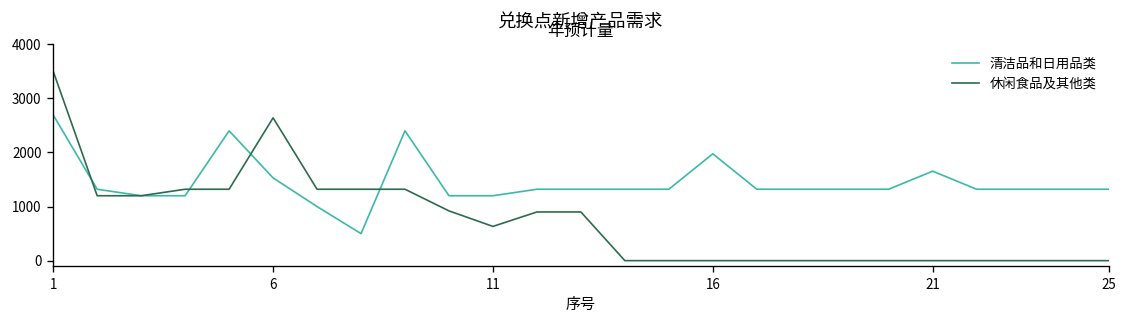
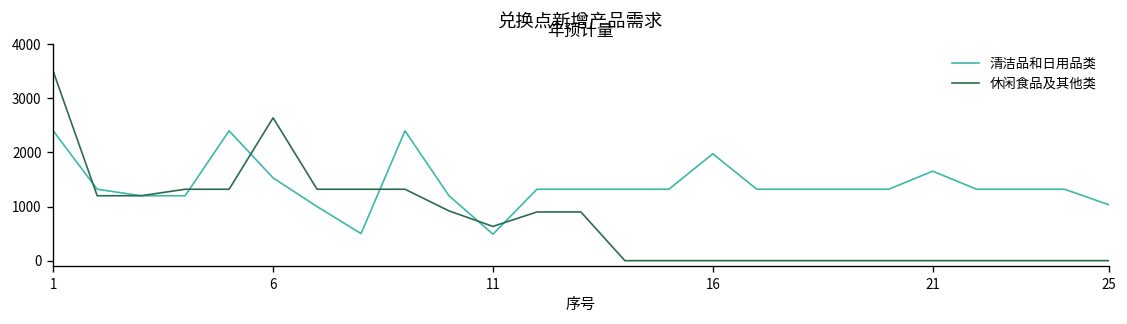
  {
    "清洁品和日用品类": {
-     "1": 2700,
+     "1": 2400,
      "6": 1500,
-     "11": 1200,
+     "11": 500,
      "16": 2000,
      "21": 1700,
-     "25": 1300
+     "25": 1000
    },
    "休闲食品及其他类": {
      "1": 3500,
      "6": 2600,
      "11": 600,
      "16": 0,
      "21": 0,
      "25": 0
    }
  }
